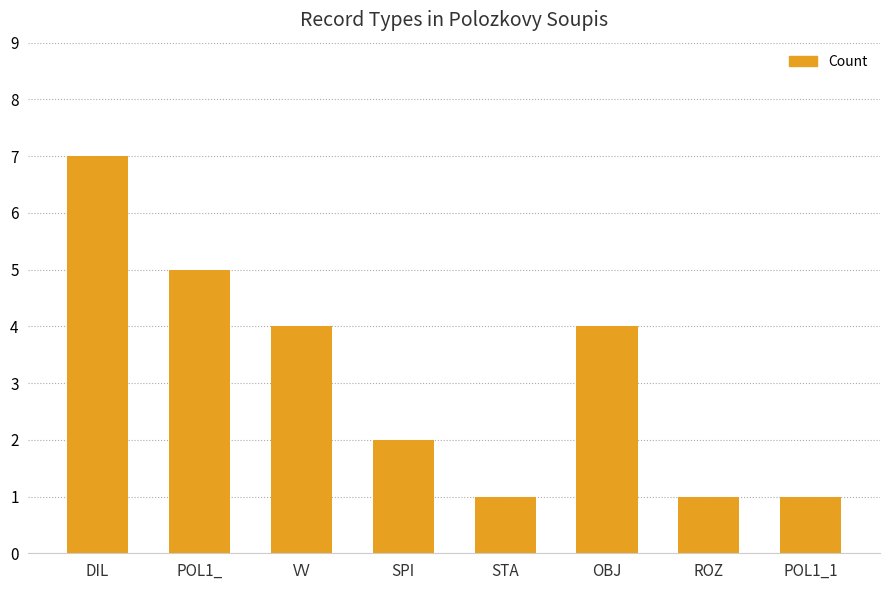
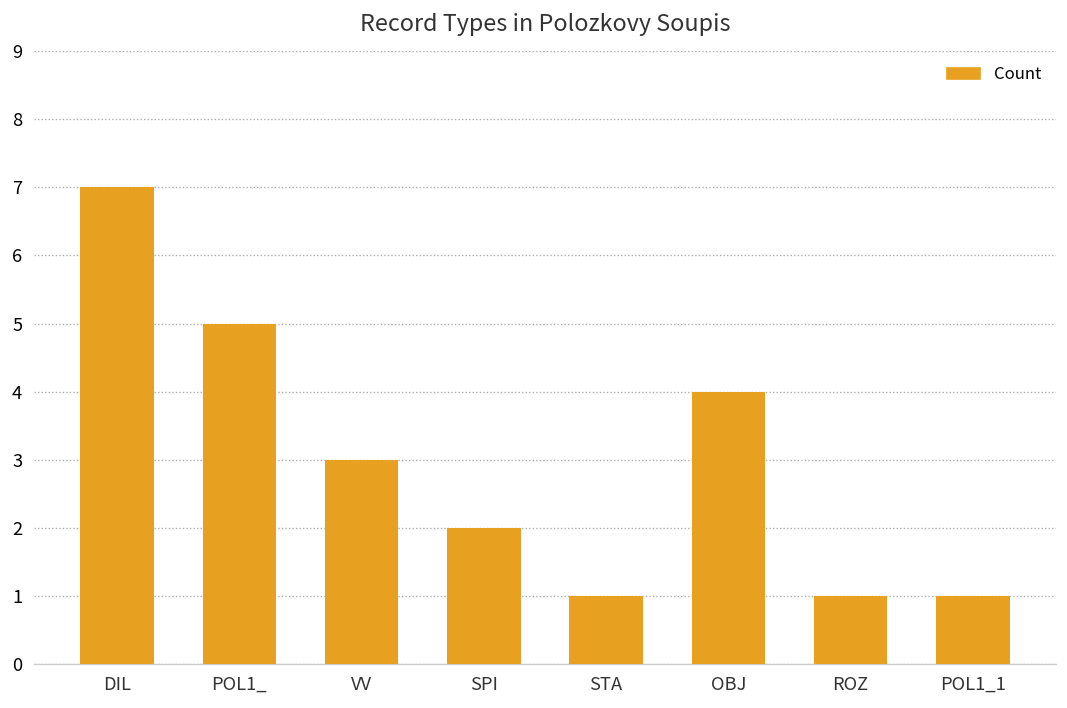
  {
    "DIL": 7,
    "POL1_": 5,
-   "VV": 4,
+   "VV": 3,
    "SPI": 2,
    "STA": 1,
    "OBJ": 4,
    "ROZ": 1,
    "POL1_1": 1
  }
